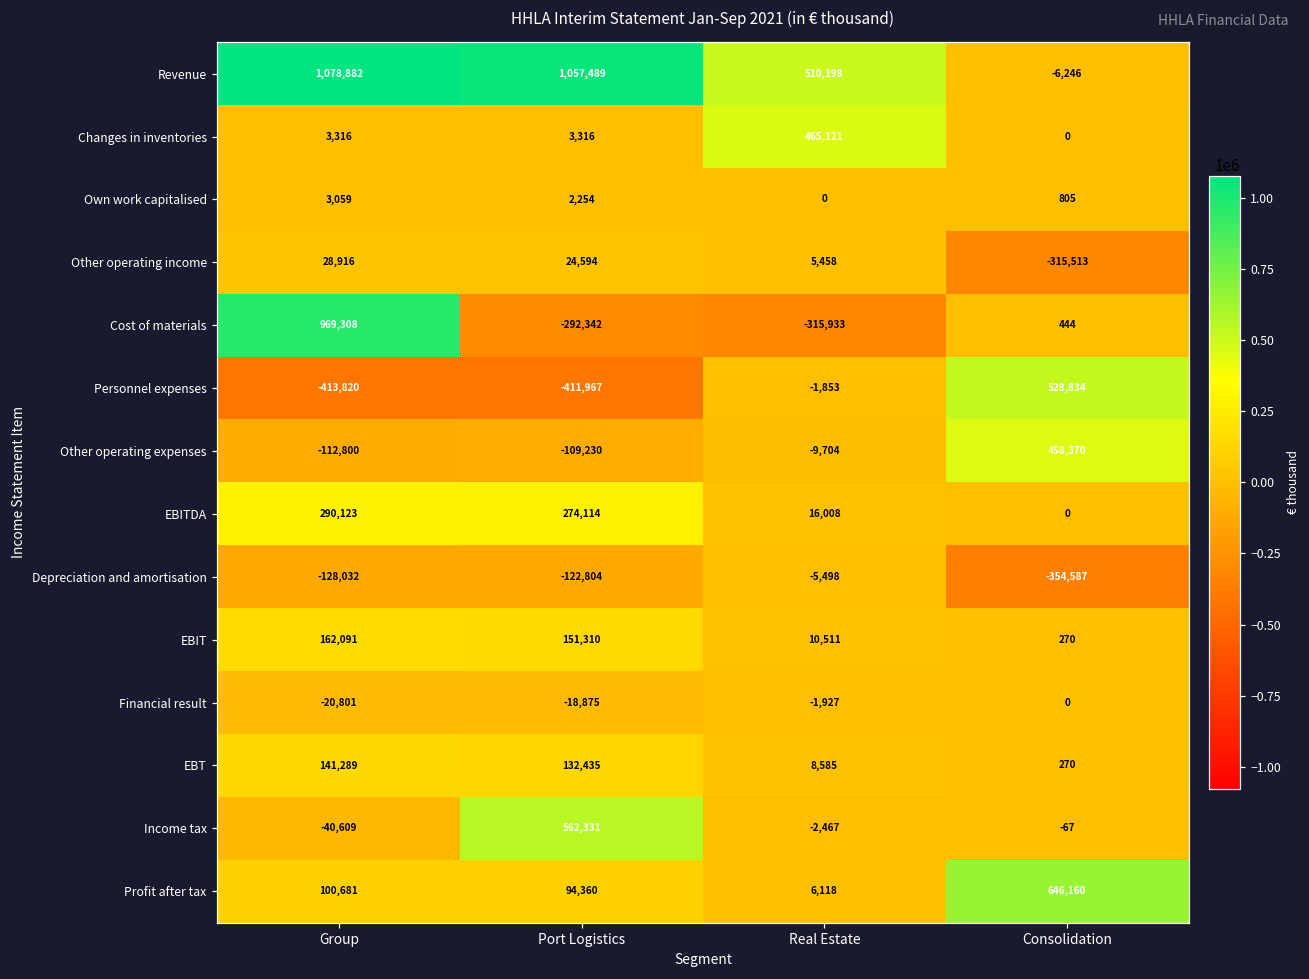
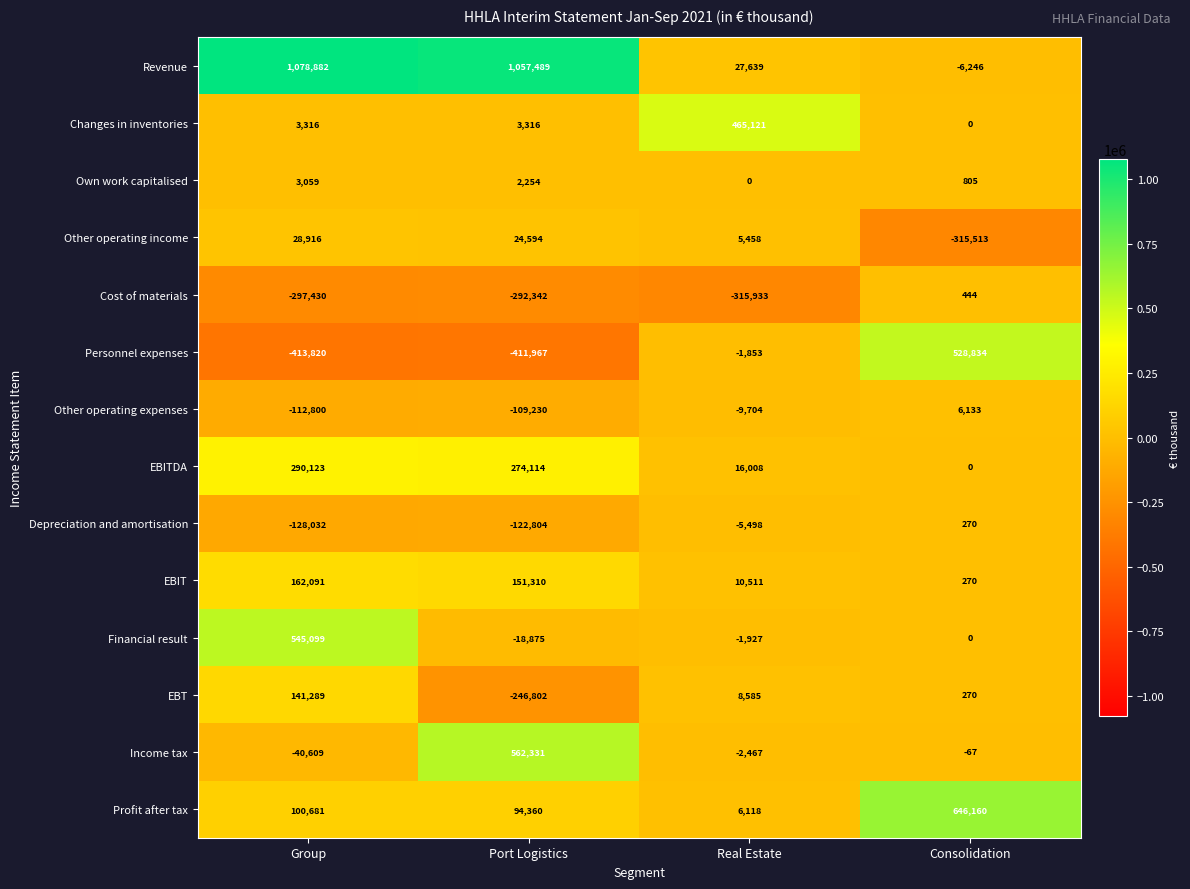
  {
    "Revenue": {
      "Group": "1,078,882",
      "Port Logistics": "1,057,489",
-     "Real Estate": "510,198",
+     "Real Estate": "27,639",
      "Consolidation": "-6,246"
    },
    "Changes in inventories": {
      "Group": "3,316",
      "Port Logistics": "3,316",
      "Real Estate": "465,121",
      "Consolidation": "0"
    },
    "Own work capitalised": {
      "Group": "3,059",
      "Port Logistics": "2,254",
      "Real Estate": "0",
      "Consolidation": "805"
    },
    "Other operating income": {
      "Group": "28,916",
      "Port Logistics": "24,594",
      "Real Estate": "5,458",
      "Consolidation": "-315,513"
    },
    "Cost of materials": {
-     "Group": "969,308",
+     "Group": "-297,430",
      "Port Logistics": "-292,342",
      "Real Estate": "-315,933",
      "Consolidation": "444"
    },
    "Personnel expenses": {
      "Group": "-413,820",
      "Port Logistics": "-411,967",
      "Real Estate": "-1,853",
      "Consolidation": "528,834"
    },
    "Other operating expenses": {
      "Group": "-112,800",
      "Port Logistics": "-109,230",
      "Real Estate": "-9,704",
-     "Consolidation": "458,370"
+     "Consolidation": "6,133"
    },
    "EBITDA": {
      "Group": "290,123",
      "Port Logistics": "274,114",
      "Real Estate": "16,008",
      "Consolidation": "0"
    },
    "Depreciation and amortisation": {
      "Group": "-128,032",
      "Port Logistics": "-122,804",
      "Real Estate": "-5,498",
-     "Consolidation": "-354,587"
+     "Consolidation": "270"
    },
    "EBIT": {
      "Group": "162,091",
      "Port Logistics": "151,310",
      "Real Estate": "10,511",
      "Consolidation": "270"
    },
    "Financial result": {
-     "Group": "-20,801",
+     "Group": "545,099",
      "Port Logistics": "-18,875",
      "Real Estate": "-1,927",
      "Consolidation": "0"
    },
    "EBT": {
      "Group": "141,289",
-     "Port Logistics": "132,435",
+     "Port Logistics": "-246,802",
      "Real Estate": "8,585",
      "Consolidation": "270"
    },
    "Income tax": {
      "Group": "-40,609",
      "Port Logistics": "562,331",
      "Real Estate": "-2,467",
      "Consolidation": "-67"
    },
    "Profit after tax": {
      "Group": "100,681",
      "Port Logistics": "94,360",
      "Real Estate": "6,118",
      "Consolidation": "646,160"
    }
  }
